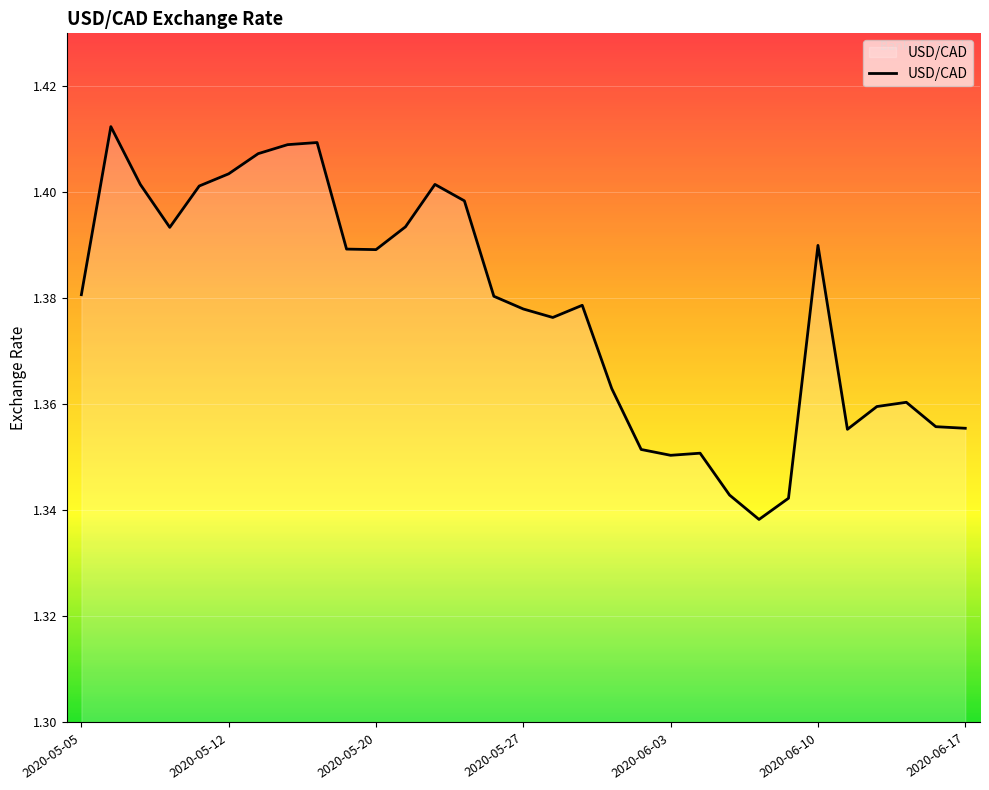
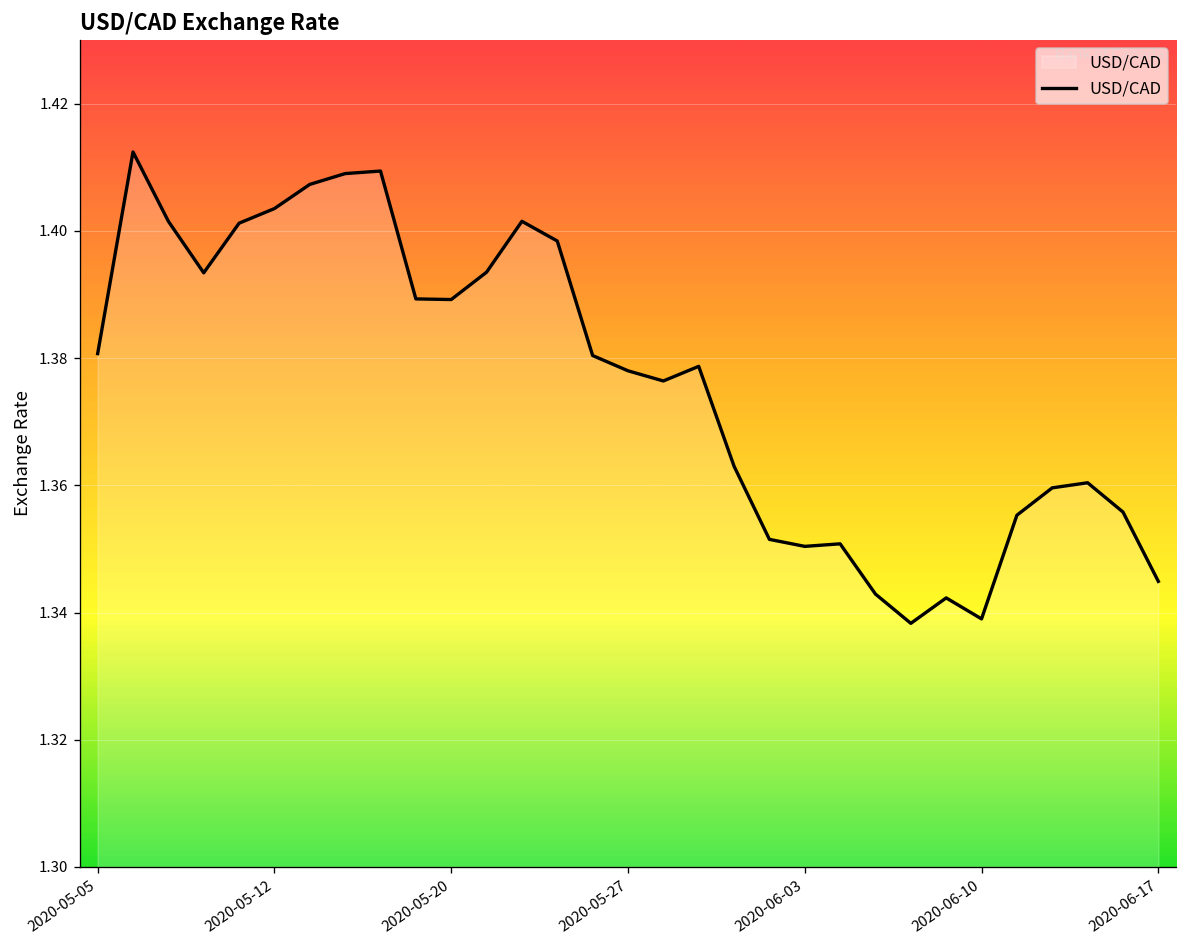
  {
    "2020-05-05": 1.381,
    "2020-05-12": 1.404,
    "2020-05-20": 1.389,
    "2020-05-27": 1.378,
    "2020-06-03": 1.350,
-   "2020-06-10": 1.390,
-   "2020-06-17": 1.356
+   "2020-06-10": 1.339,
+   "2020-06-17": 1.345
  }
